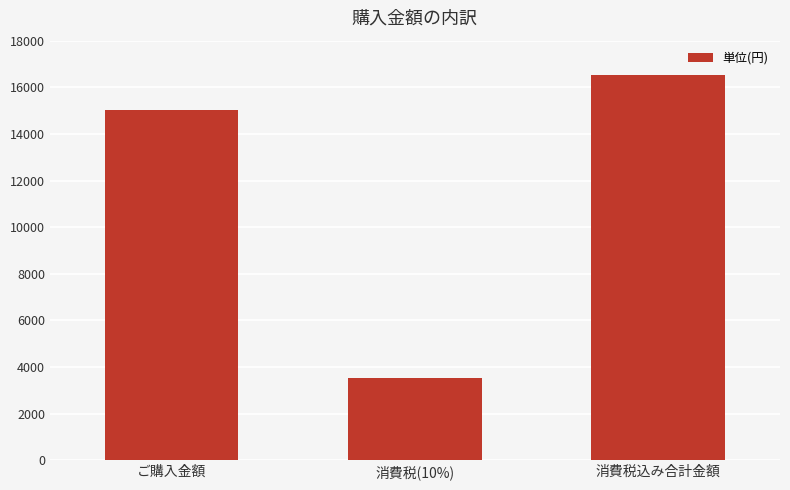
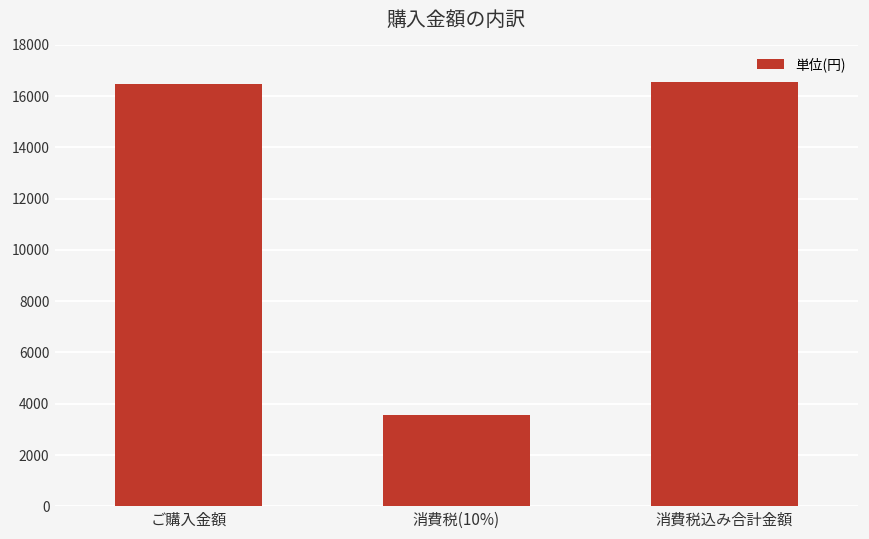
  {
-   "ご購入金額": 15000,
+   "ご購入金額": 16500,
    "消費税(10%)": 3500,
    "消費税込み合計金額": 16500
  }
